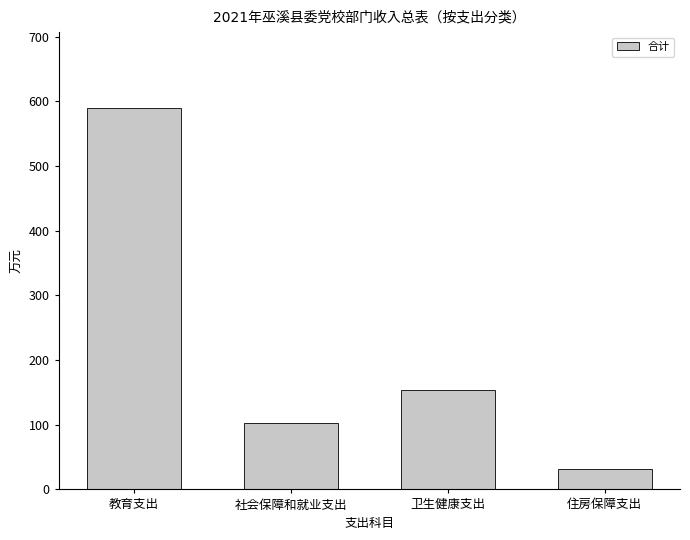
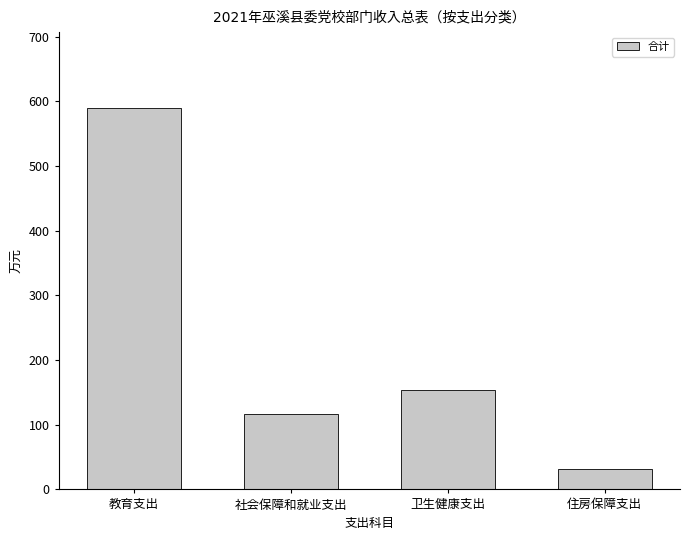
  {
    "教育支出": 590,
-   "社会保障和就业支出": 100,
+   "社会保障和就业支出": 120,
    "卫生健康支出": 150,
    "住房保障支出": 30
  }
